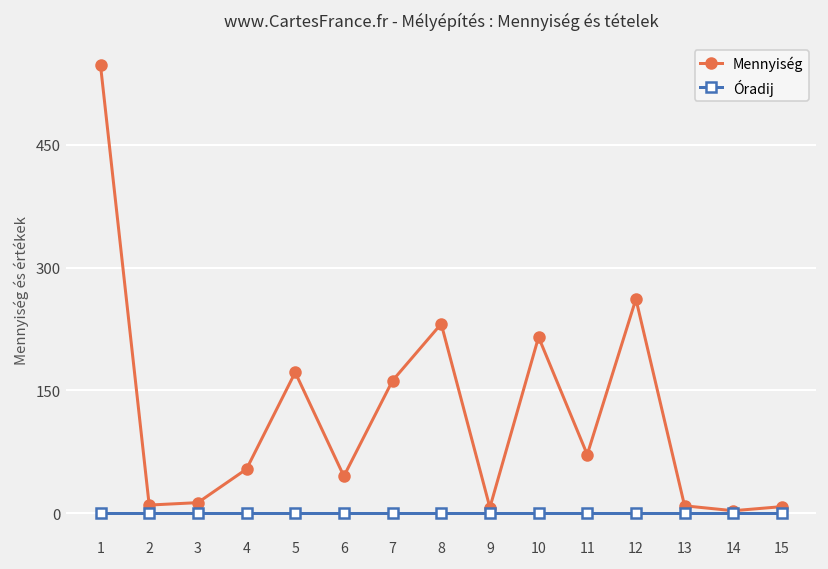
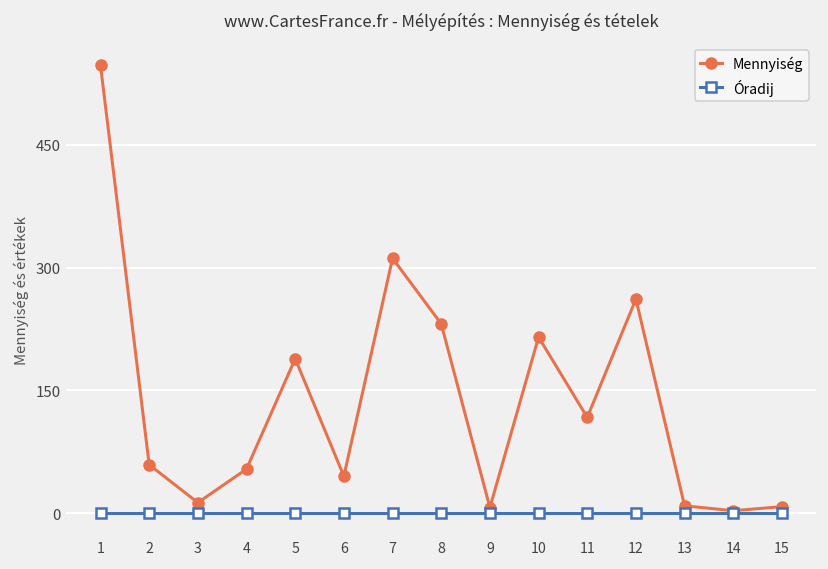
  {
    "Mennyiség": {
      "1": 550,
-     "2": 10,
+     "2": 60,
      "3": 10,
      "4": 50,
-     "5": 170,
+     "5": 190,
      "6": 50,
-     "7": 160,
+     "7": 310,
      "8": 230,
      "9": 10,
      "10": 220,
-     "11": 70,
+     "11": 120,
      "12": 260,
      "13": 10,
      "15": 10
    },
    "Óradij": {
      "1": 0,
      "2": 0,
      "3": 0,
      "4": 0,
      "5": 0,
      "6": 0,
      "7": 0,
      "8": 0,
      "9": 0,
      "10": 0,
      "11": 0,
      "12": 0,
      "13": 0,
      "15": 0
    }
  }
